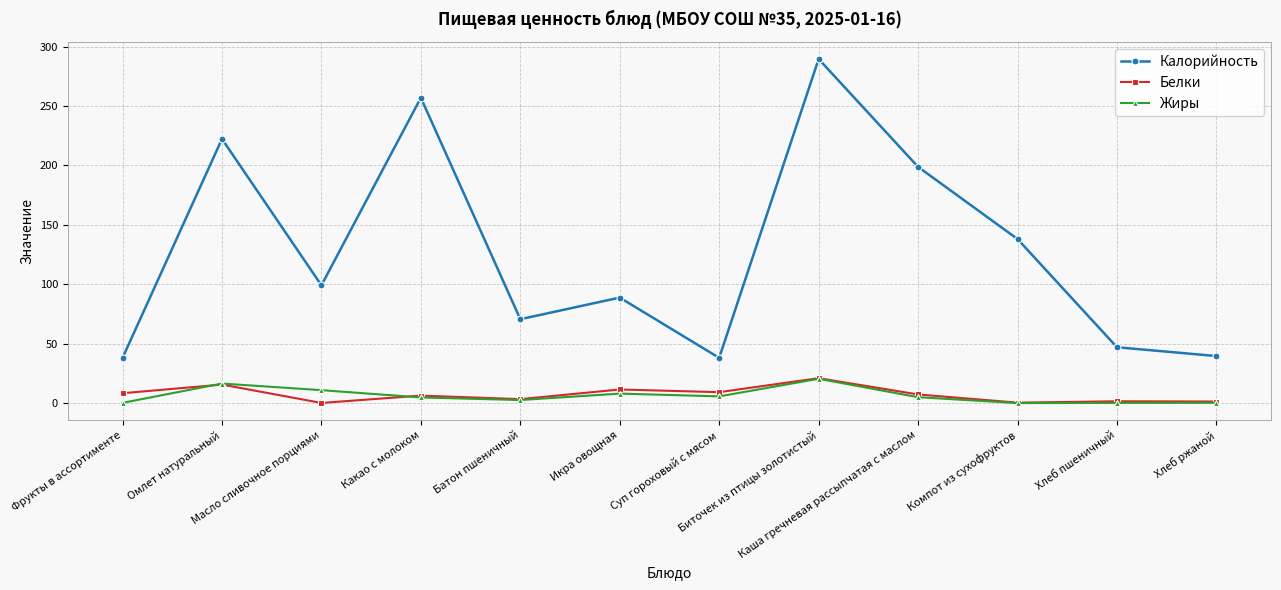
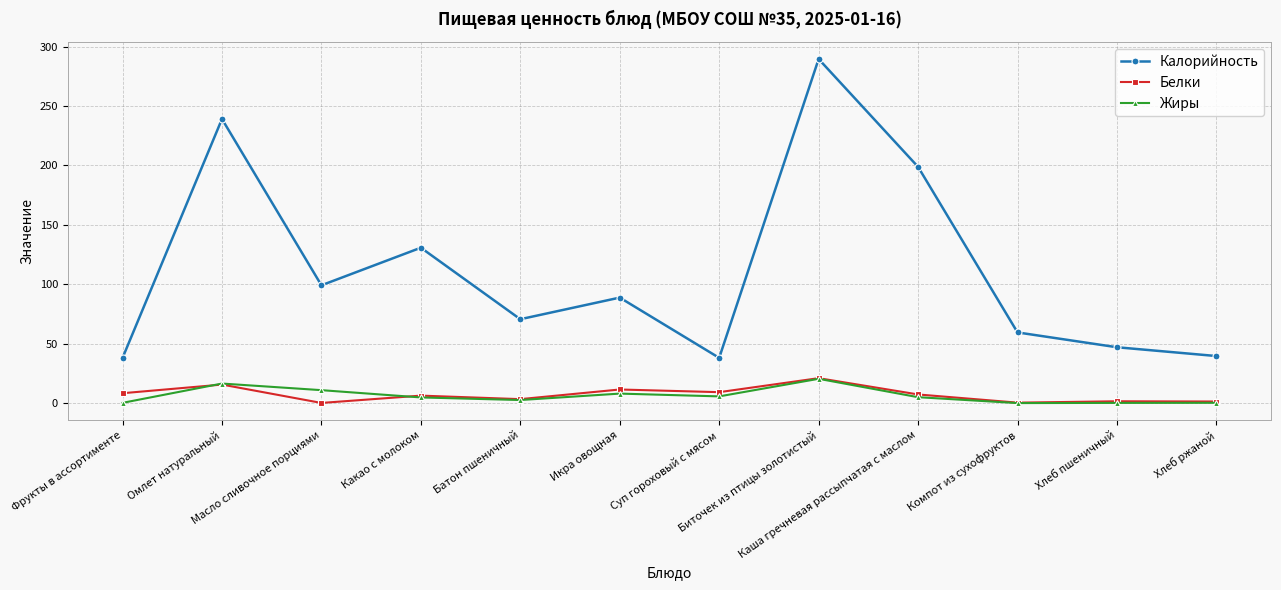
  {
    "Калорийность": {
      "Фрукты в ассортименте": 38,
-     "Омлет натуральный": 222,
+     "Омлет натуральный": 239,
      "Масло сливочное порциями": 99,
-     "Какао с молоком": 257,
+     "Какао с молоком": 131,
      "Батон пшеничный": 71,
      "Икра овощная": 89,
      "Суп гороховый с мясом": 38,
      "Биточек из птицы золотистый": 290,
      "Каша гречневая рассыпчатая с маслом": 199,
-     "Компот из сухофруктов": 138,
+     "Компот из сухофруктов": 59,
      "Хлеб пшеничный": 47,
      "Хлеб ржаной": 40
    },
    "Белки": {
      "Фрукты в ассортименте": 8,
      "Масло сливочное порциями": 0,
      "Икра овощная": 11,
      "Суп гороховый с мясом": 9,
      "Каша гречневая рассыпчатая с маслом": 7
    },
    "Жиры": {
      "Фрукты в ассортименте": 0,
      "Масло сливочное порциями": 11,
      "Икра овощная": 8,
      "Суп гороховый с мясом": 6,
      "Каша гречневая рассыпчатая с маслом": 5
    }
  }
